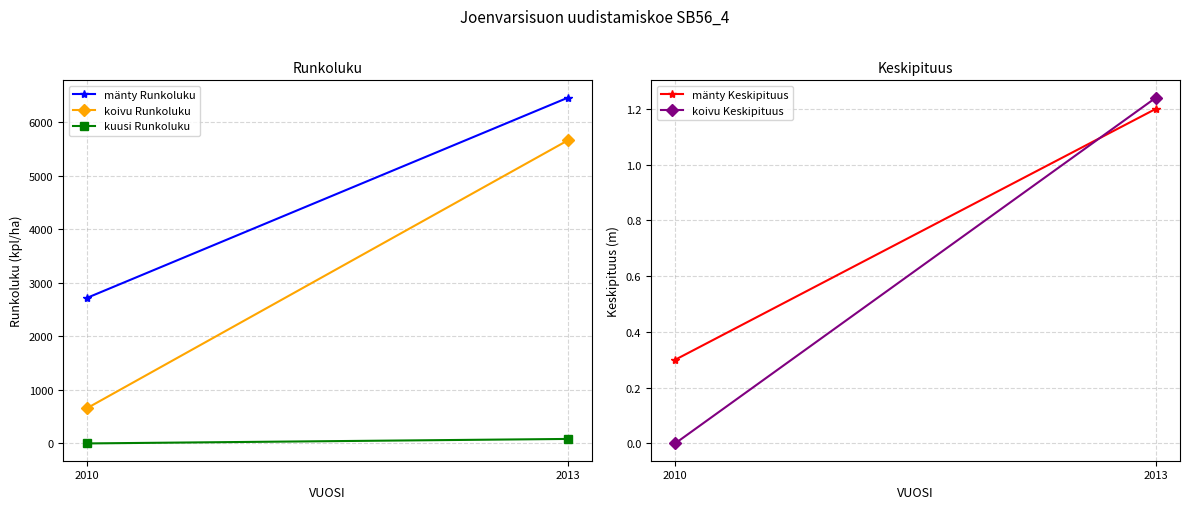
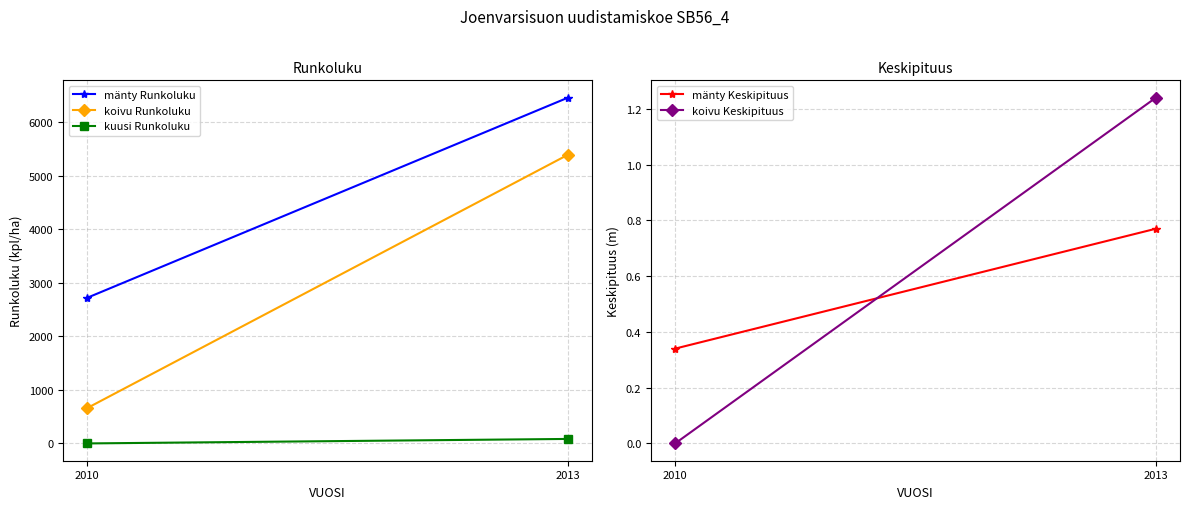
  {
    "Runkoluku": {
      "mänty Runkoluku": {
        "2010": 2700,
        "2013": 6500
      },
      "koivu Runkoluku": {
        "2010": 700,
-       "2013": 5700
+       "2013": 5400
      },
      "kuusi Runkoluku": {
        "2010": 0,
        "2013": 100
      }
    },
    "Keskipituus": {
      "mänty Keskipituus": {
-       "2010": 0.30,
-       "2013": 1.20
+       "2010": 0.34,
+       "2013": 0.77
      },
      "koivu Keskipituus": {
        "2010": 0.00,
        "2013": 1.24
      }
    }
  }
